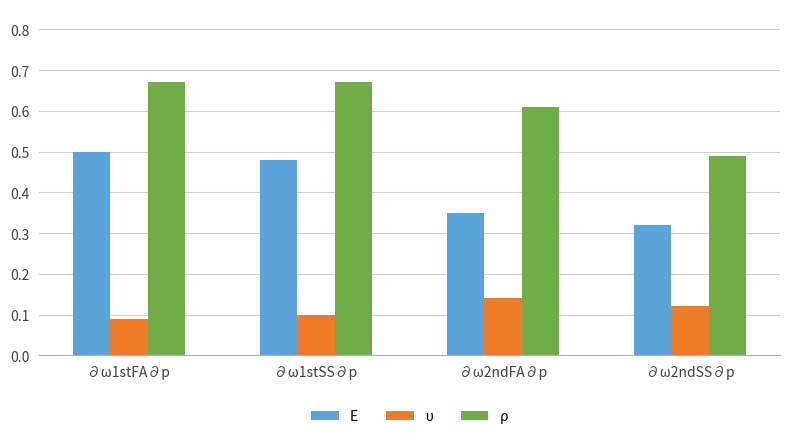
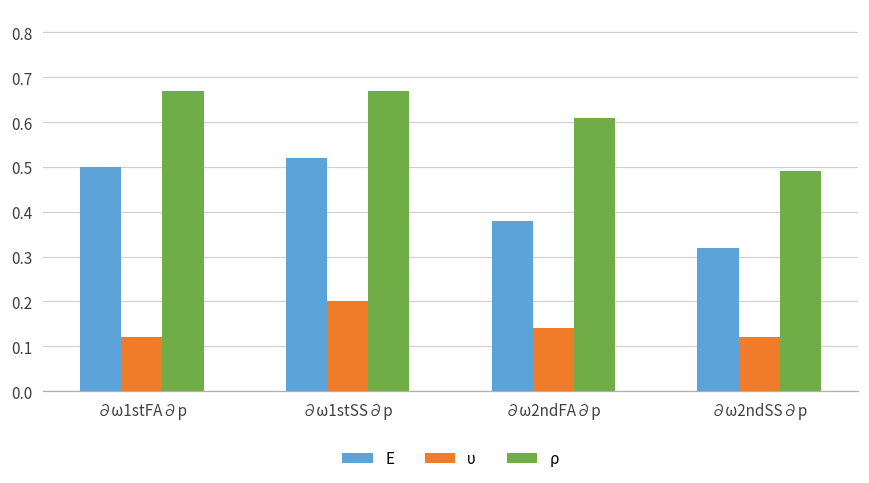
  {
    "E": {
      "∂ω1stFA∂p": 0.50,
-     "∂ω1stSS∂p": 0.48,
-     "∂ω2ndFA∂p": 0.35,
+     "∂ω1stSS∂p": 0.52,
+     "∂ω2ndFA∂p": 0.38,
      "∂ω2ndSS∂p": 0.32
    },
    "υ": {
-     "∂ω1stFA∂p": 0.09,
-     "∂ω1stSS∂p": 0.1,
+     "∂ω1stFA∂p": 0.12,
+     "∂ω1stSS∂p": 0.2,
      "∂ω2ndFA∂p": 0.14,
      "∂ω2ndSS∂p": 0.12
    },
    "ρ": {
      "∂ω1stFA∂p": 0.67,
      "∂ω1stSS∂p": 0.67,
      "∂ω2ndFA∂p": 0.61,
      "∂ω2ndSS∂p": 0.49
    }
  }
